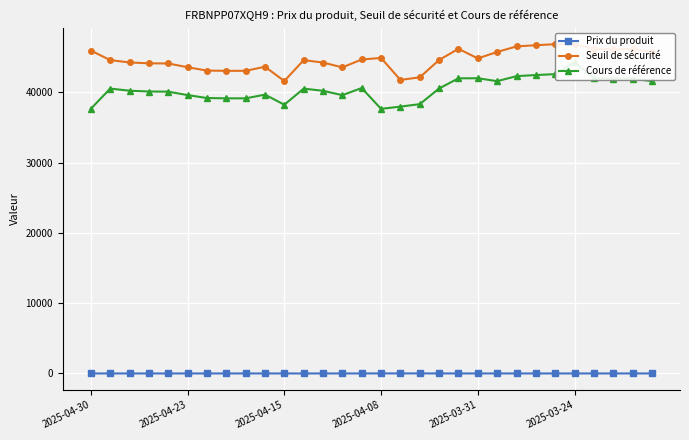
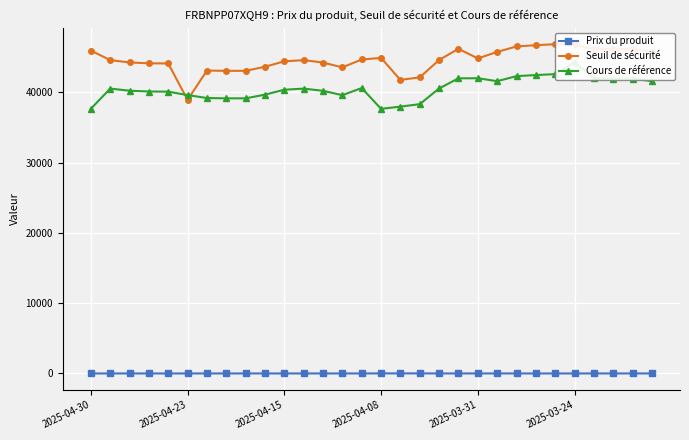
  {
    "Prix du produit": {
      "2025-04-30": 0,
      "2025-04-23": 0,
      "2025-04-15": 0,
      "2025-04-08": 0,
      "2025-03-31": 0,
      "2025-03-24": 0
    },
    "Seuil de sécurité": {
      "2025-04-30": 46000,
-     "2025-04-23": 44000,
-     "2025-04-15": 42000,
+     "2025-04-23": 39000,
+     "2025-04-15": 44000,
      "2025-04-08": 45000,
      "2025-03-31": 45000
    },
    "Cours de référence": {
      "2025-04-30": 38000,
      "2025-04-23": 40000,
-     "2025-04-15": 38000,
+     "2025-04-15": 40000,
      "2025-04-08": 38000,
      "2025-03-31": 42000
    }
  }
